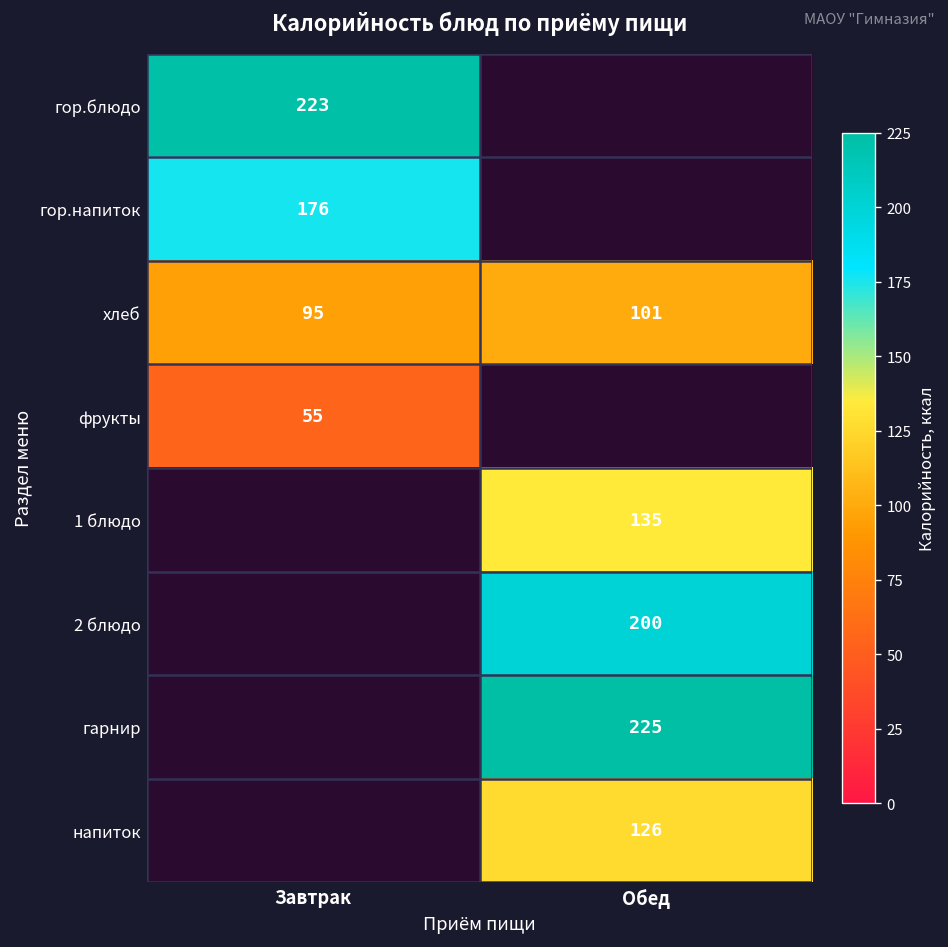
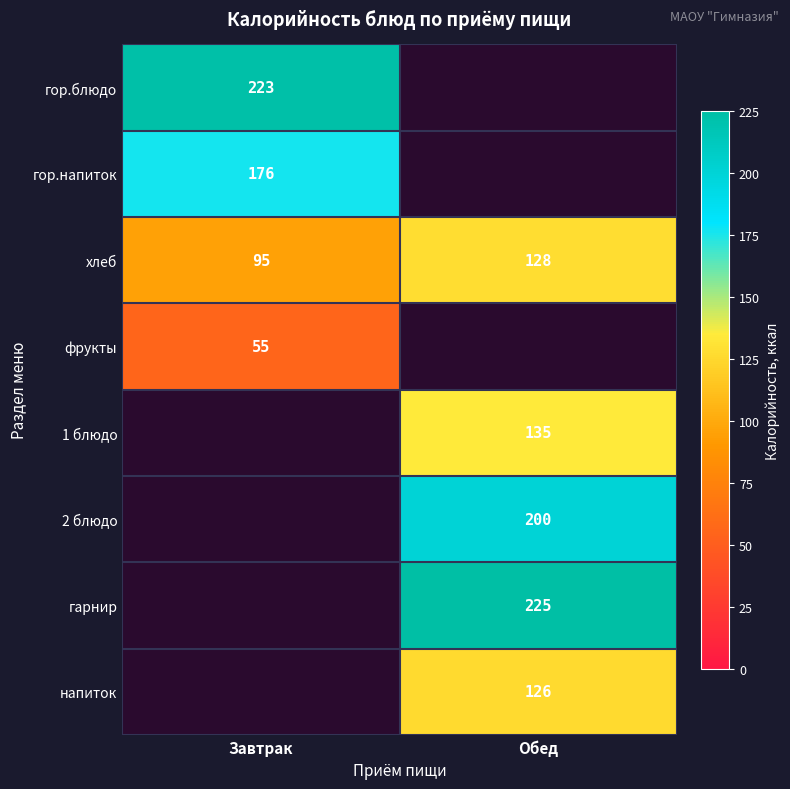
  {
    "гор.блюдо": {
      "Завтрак": 223
    },
    "гор.напиток": {
      "Завтрак": 176
    },
    "хлеб": {
      "Завтрак": 95,
-     "Обед": 101
+     "Обед": 128
    },
    "фрукты": {
      "Завтрак": 55
    },
    "1 блюдо": {
      "Обед": 135
    },
    "2 блюдо": {
      "Обед": 200
    },
    "гарнир": {
      "Обед": 225
    },
    "напиток": {
      "Обед": 126
    }
  }
